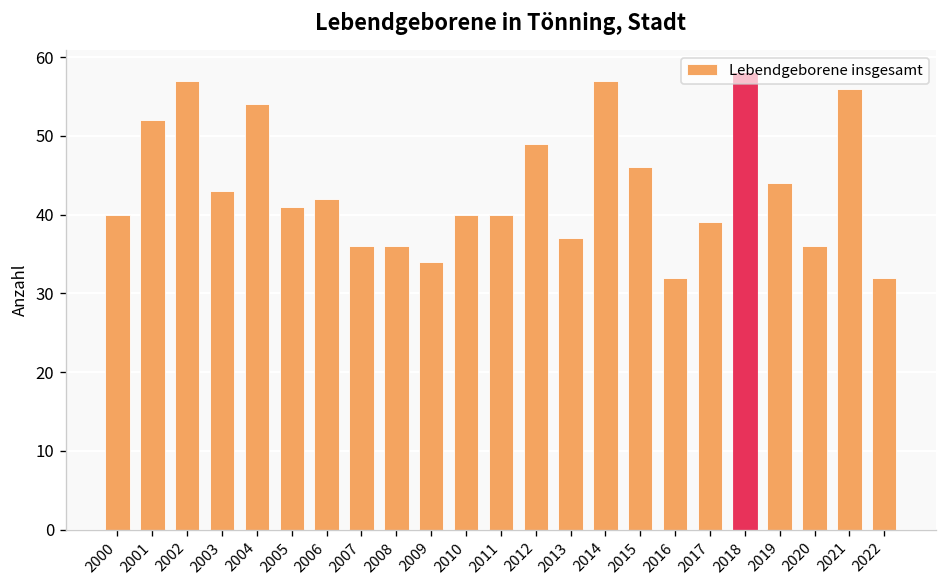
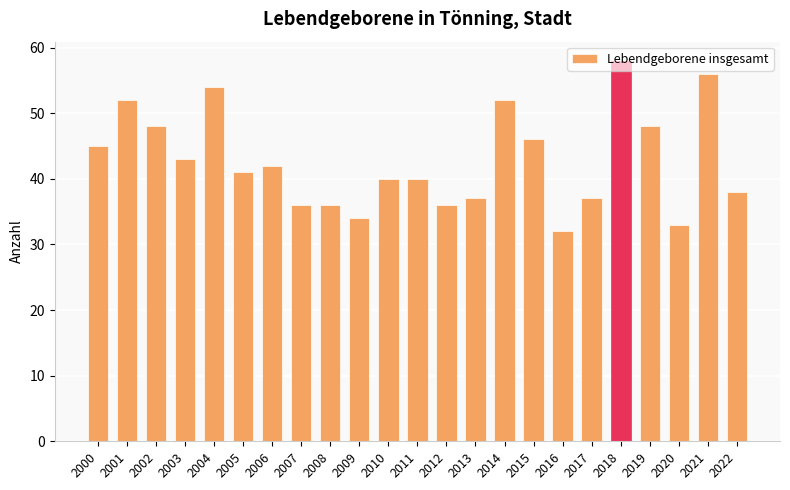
  {
-   "2000": 40,
+   "2000": 45,
    "2001": 52,
-   "2002": 57,
+   "2002": 48,
    "2003": 43,
    "2004": 54,
    "2005": 41,
    "2006": 42,
    "2007": 36,
    "2008": 36,
    "2009": 34,
    "2010": 40,
    "2011": 40,
-   "2012": 49,
+   "2012": 36,
    "2013": 37,
-   "2014": 57,
+   "2014": 52,
    "2015": 46,
    "2016": 32,
-   "2017": 39,
-   "2019": 44,
-   "2020": 36,
+   "2017": 37,
+   "2019": 48,
+   "2020": 33,
    "2021": 56,
-   "2022": 32
+   "2022": 38
  }
